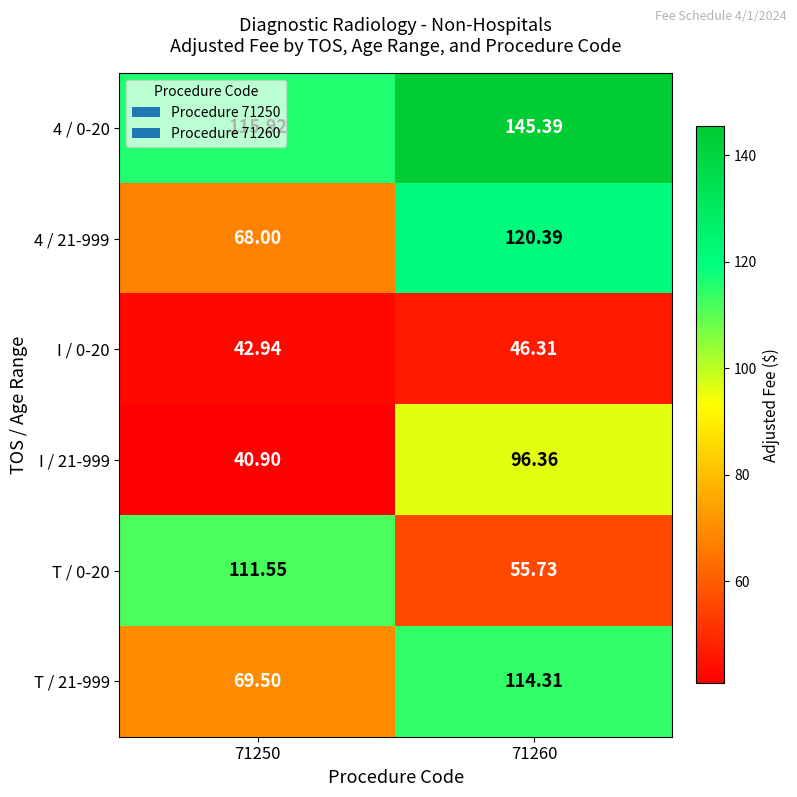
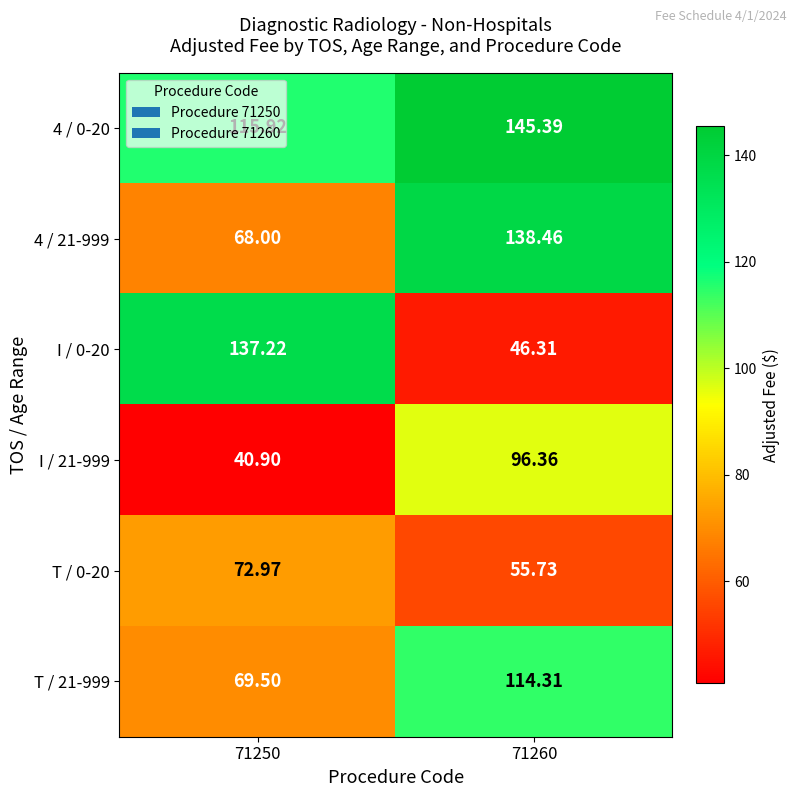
  {
    "4 / 0-20": {
      "71260": 145.39
    },
    "4 / 21-999": {
      "71250": 68.00,
-     "71260": 120.39
+     "71260": 138.46
    },
    "I / 0-20": {
-     "71250": 42.94,
+     "71250": 137.22,
      "71260": 46.31
    },
    "I / 21-999": {
      "71250": 40.90,
      "71260": 96.36
    },
    "T / 0-20": {
-     "71250": 111.55,
+     "71250": 72.97,
      "71260": 55.73
    },
    "T / 21-999": {
      "71250": 69.50,
      "71260": 114.31
    }
  }
